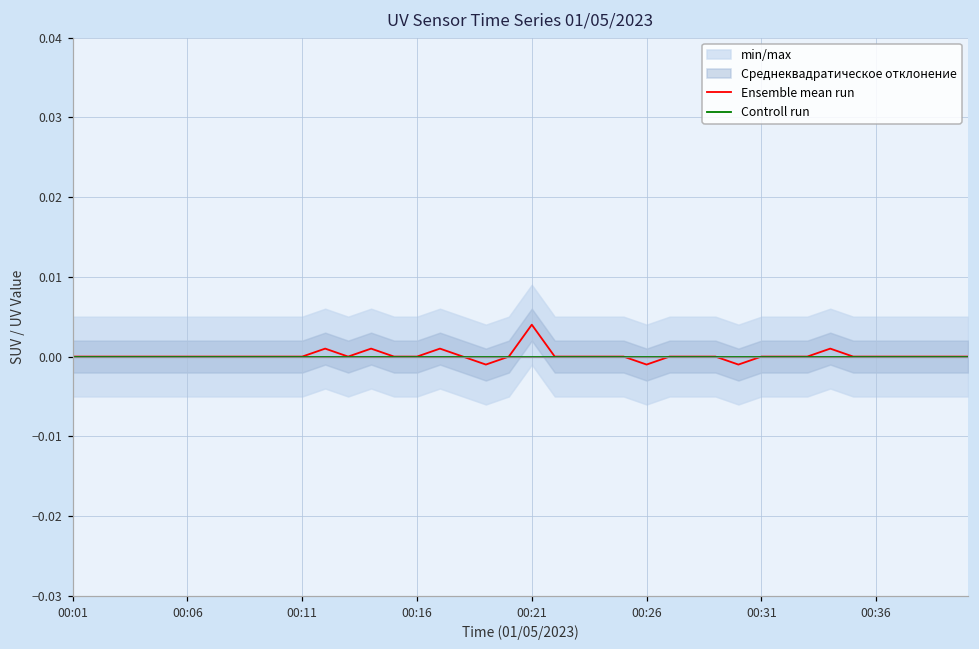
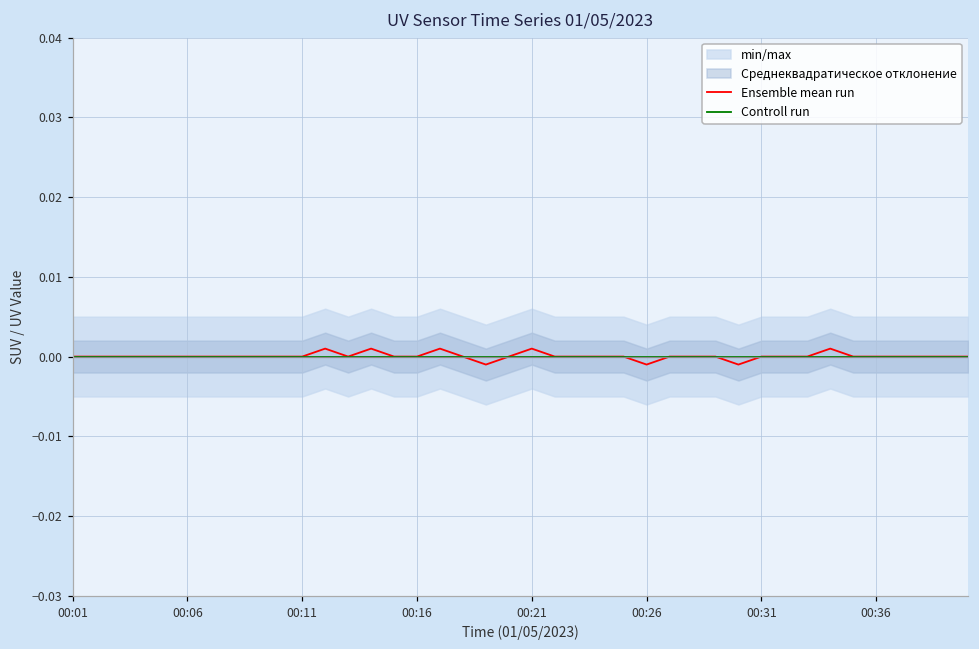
  {
    "Ensemble mean run": {
-     "00:21": 0.004,
+     "00:21": 0.001,
      "00:26": -0.001
    },
    "Controll run": {
      "00:21": 0.000,
      "00:26": 0.000
    }
  }
